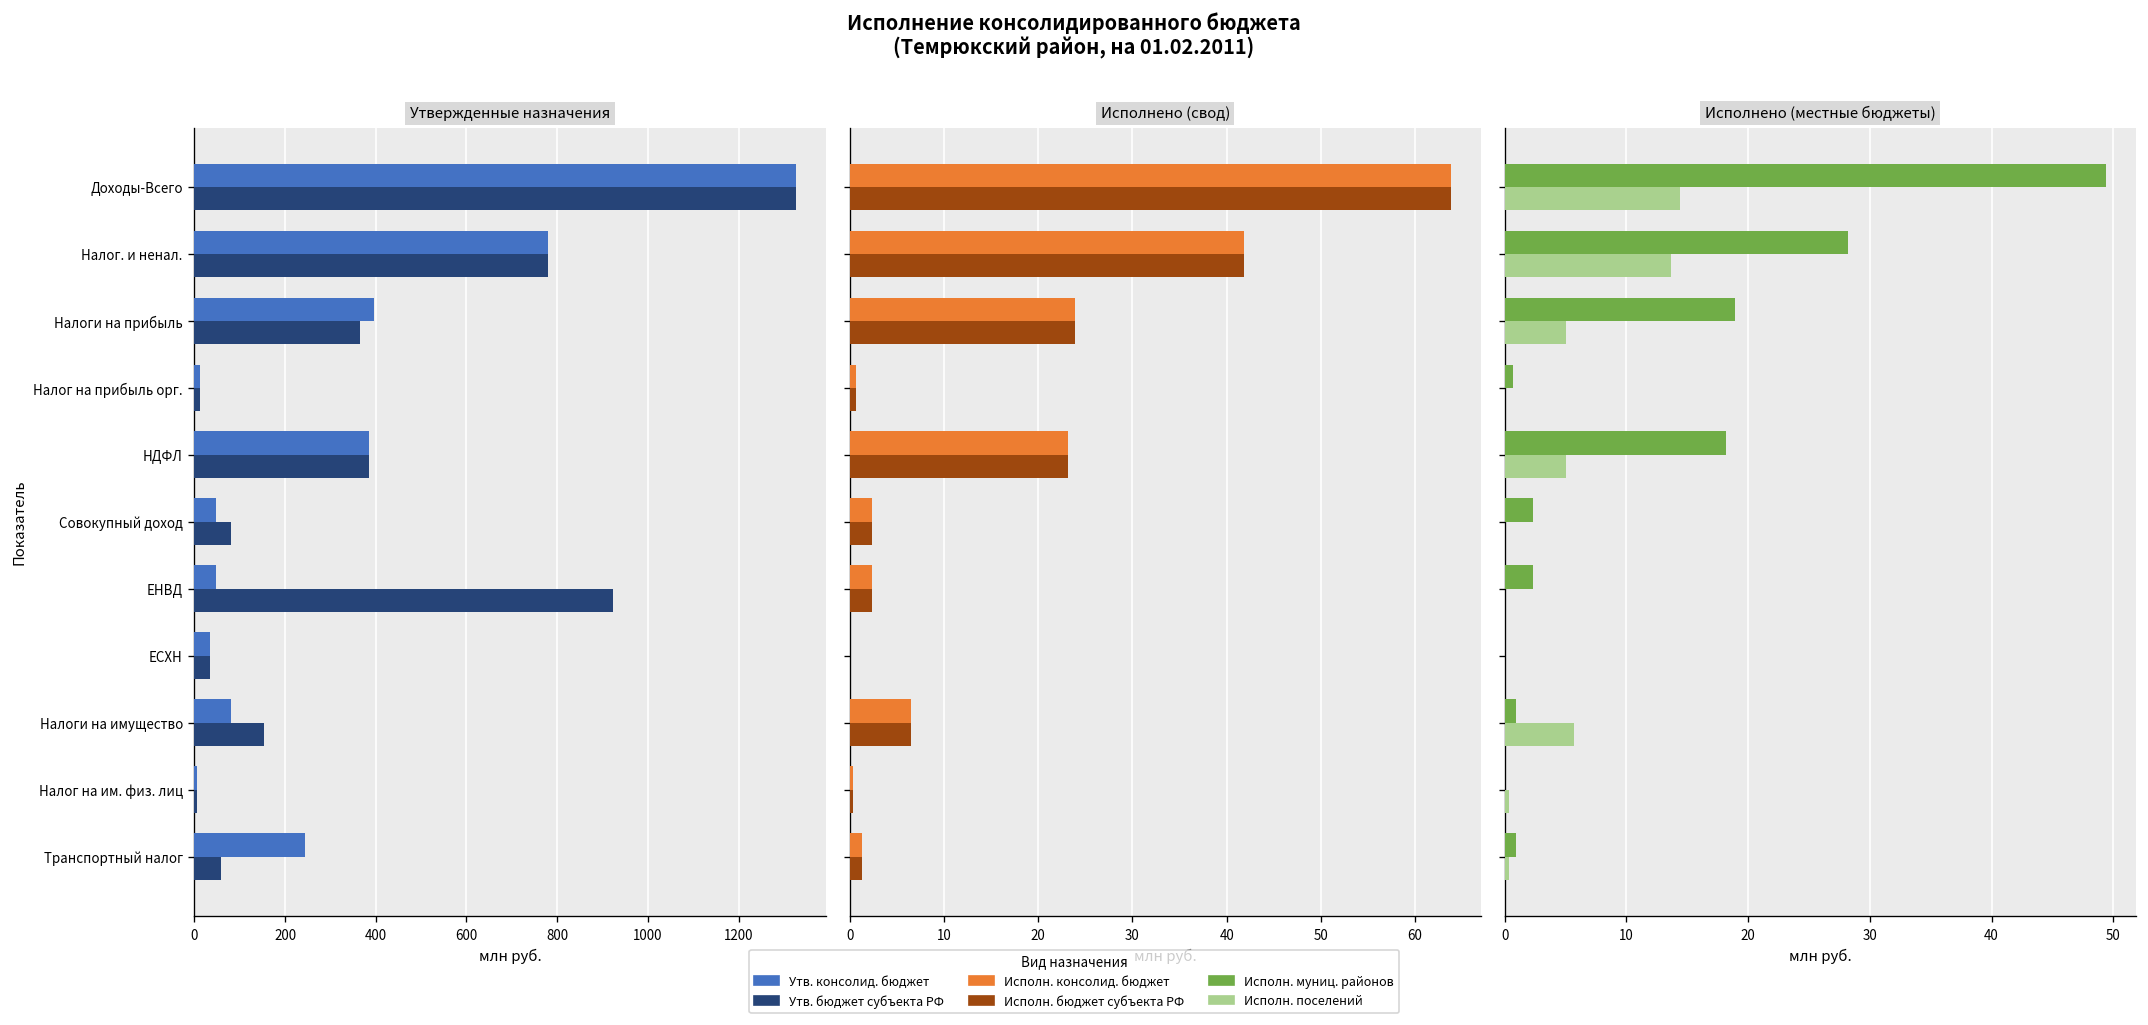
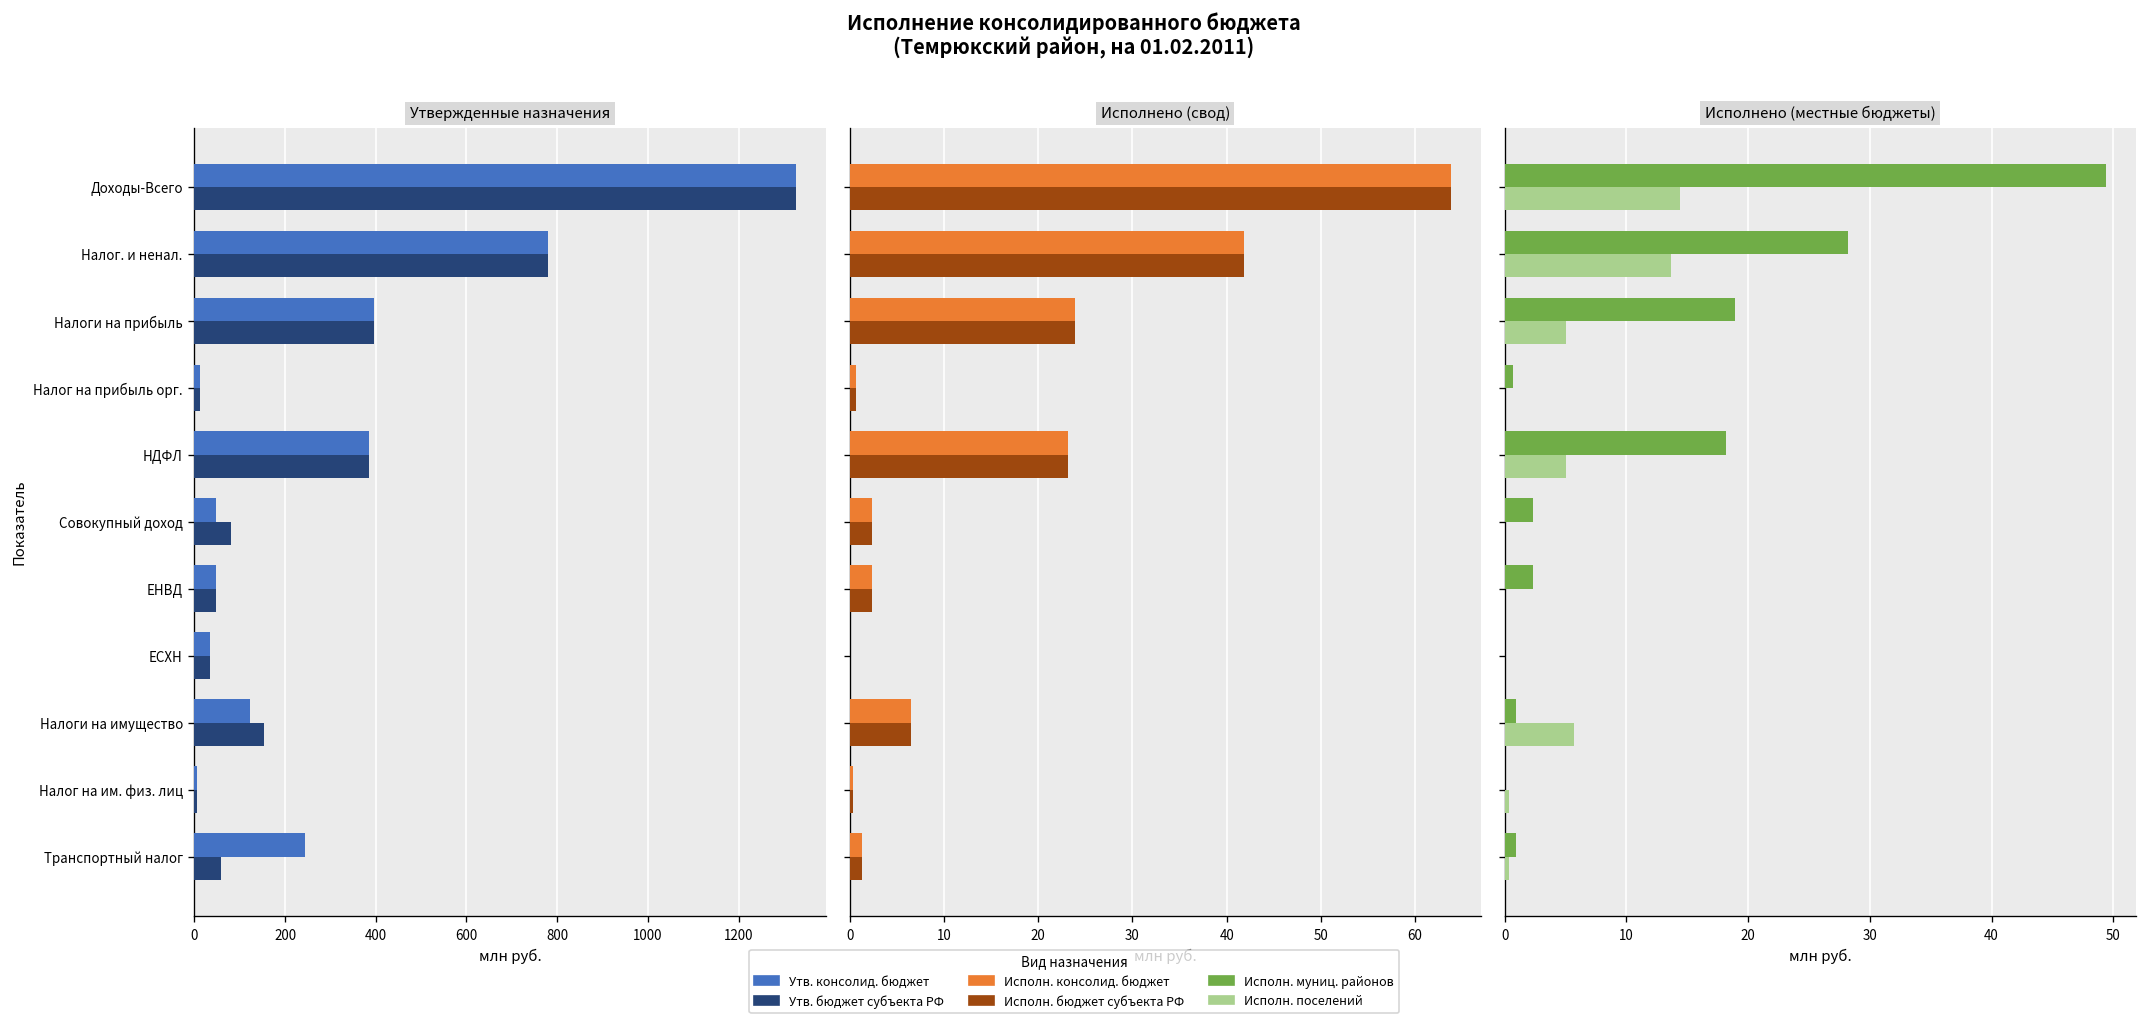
  {
    "Утвержденные назначения": {
      "Утв. консолид. бюджет": {
        "Доходы-Всего": 1330,
        "Налог. и ненал.": 780,
        "Налоги на прибыль": 400,
        "Налог на прибыль орг.": 10,
        "НДФЛ": 380,
        "Совокупный доход": 50,
        "ЕНВД": 50,
        "ЕСХН": 30,
-       "Налоги на имущество": 80,
+       "Налоги на имущество": 120,
        "Транспортный налог": 240
      },
      "Утв. бюджет субъекта РФ": {
        "Доходы-Всего": 1330,
        "Налог. и ненал.": 780,
-       "Налоги на прибыль": 360,
+       "Налоги на прибыль": 400,
        "Налог на прибыль орг.": 10,
        "НДФЛ": 380,
        "Совокупный доход": 80,
-       "ЕНВД": 920,
+       "ЕНВД": 50,
        "ЕСХН": 30,
        "Налоги на имущество": 150,
        "Транспортный налог": 60
      }
    }
  }
